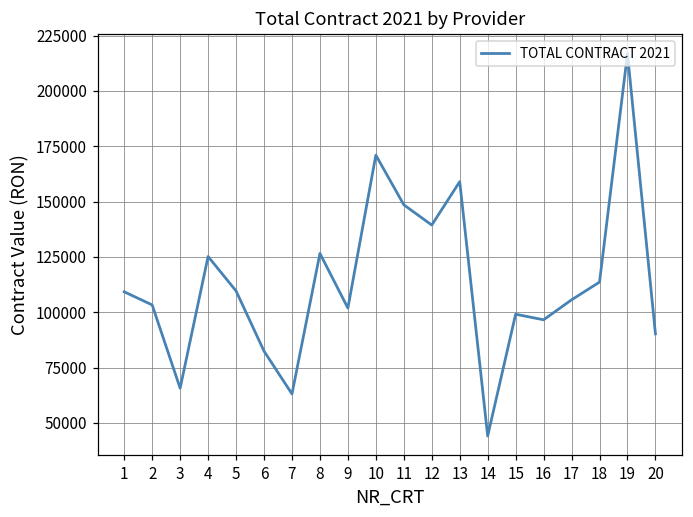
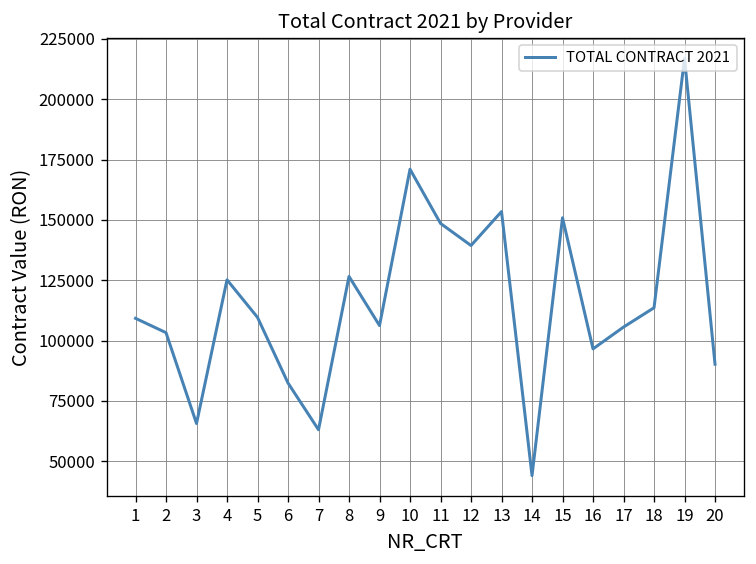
  {
    "1": 109000,
    "2": 103000,
    "3": 66000,
    "4": 125000,
    "5": 110000,
    "6": 82000,
    "7": 63000,
    "8": 127000,
-   "9": 102000,
+   "9": 106000,
    "10": 171000,
    "11": 149000,
    "12": 139000,
-   "13": 159000,
+   "13": 153000,
    "14": 44000,
-   "15": 99000,
+   "15": 151000,
    "16": 97000,
    "17": 106000,
    "18": 114000,
    "20": 90000
  }
